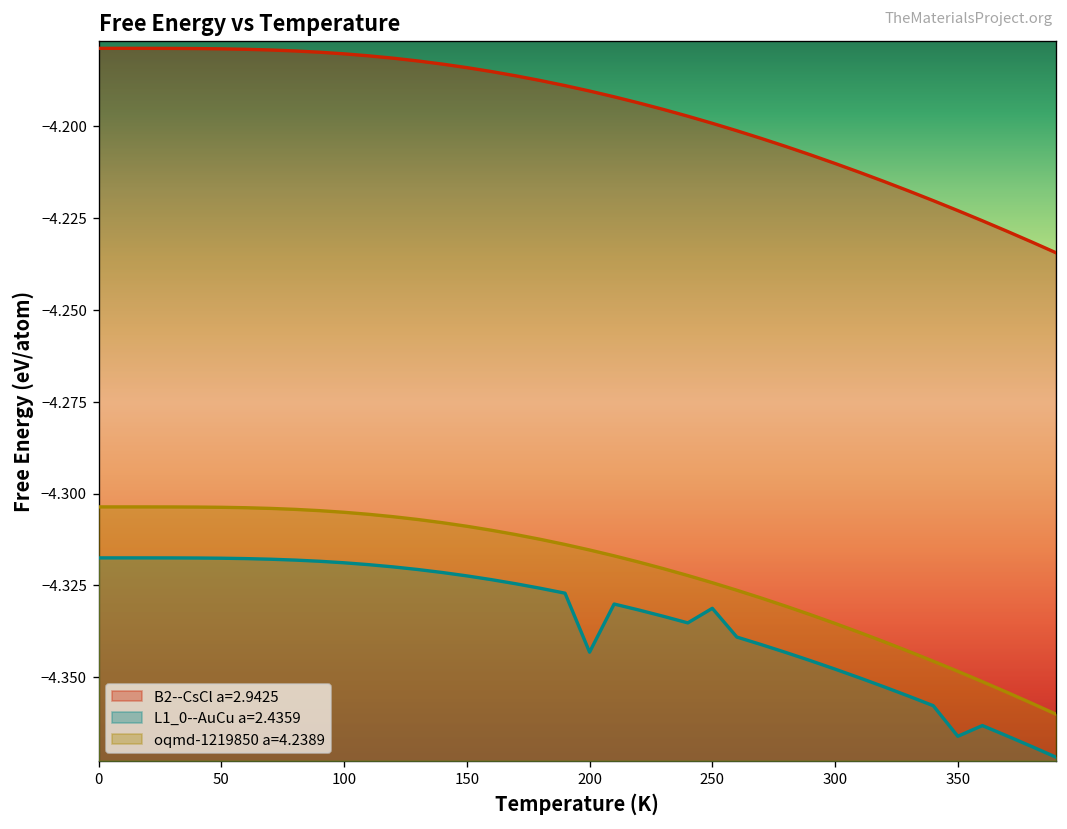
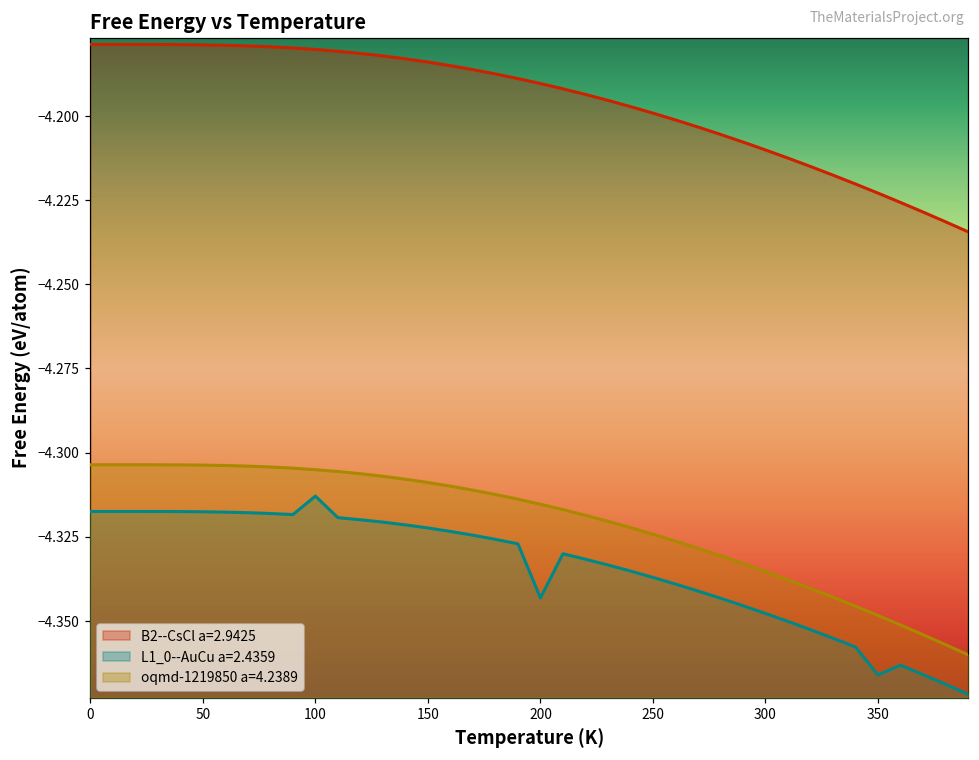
  {
    "L1_0--AuCu a=2.4359": {
      "0": -4.317,
      "50": -4.318,
-     "100": -4.319,
+     "100": -4.313,
      "150": -4.322,
      "200": -4.343,
-     "250": -4.331,
+     "250": -4.337,
      "300": -4.348,
      "350": -4.366
    }
  }
